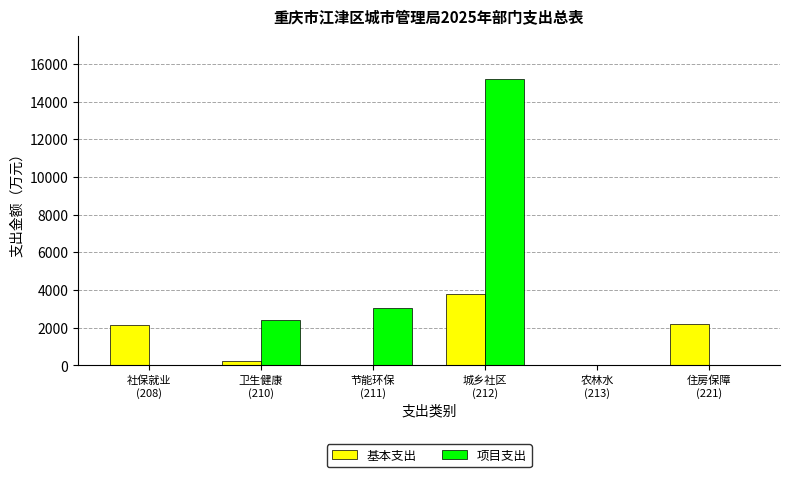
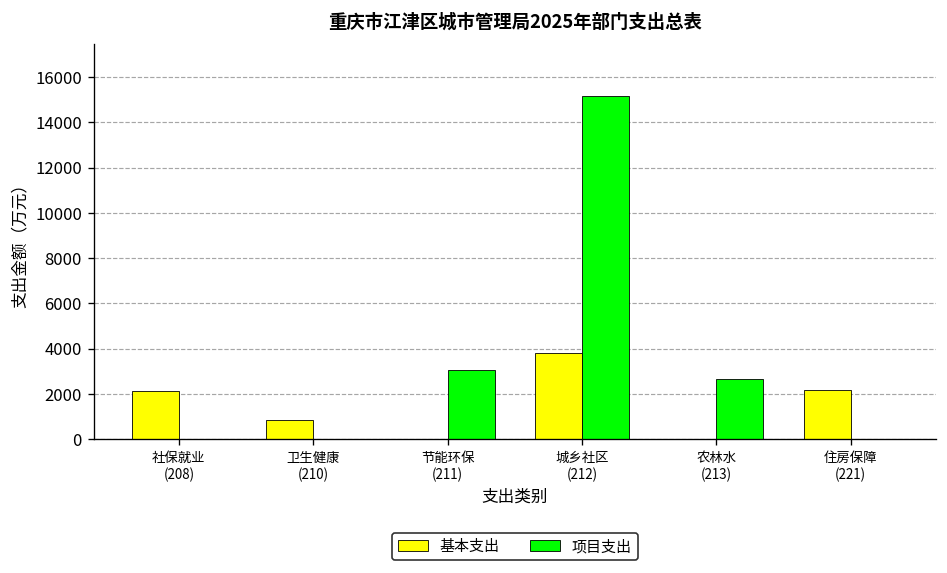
  {
    "基本支出": {
      "社保就业 (208)": 2100,
-     "卫生健康 (210)": 200,
+     "卫生健康 (210)": 800,
      "节能环保 (211)": 0,
      "城乡社区 (212)": 3800,
      "农林水 (213)": 0,
      "住房保障 (221)": 2200
    },
    "项目支出": {
      "社保就业 (208)": 0,
-     "卫生健康 (210)": 2400,
+     "卫生健康 (210)": 0,
      "节能环保 (211)": 3100,
      "城乡社区 (212)": 15200,
-     "农林水 (213)": 0,
+     "农林水 (213)": 2600,
      "住房保障 (221)": 0
    }
  }
